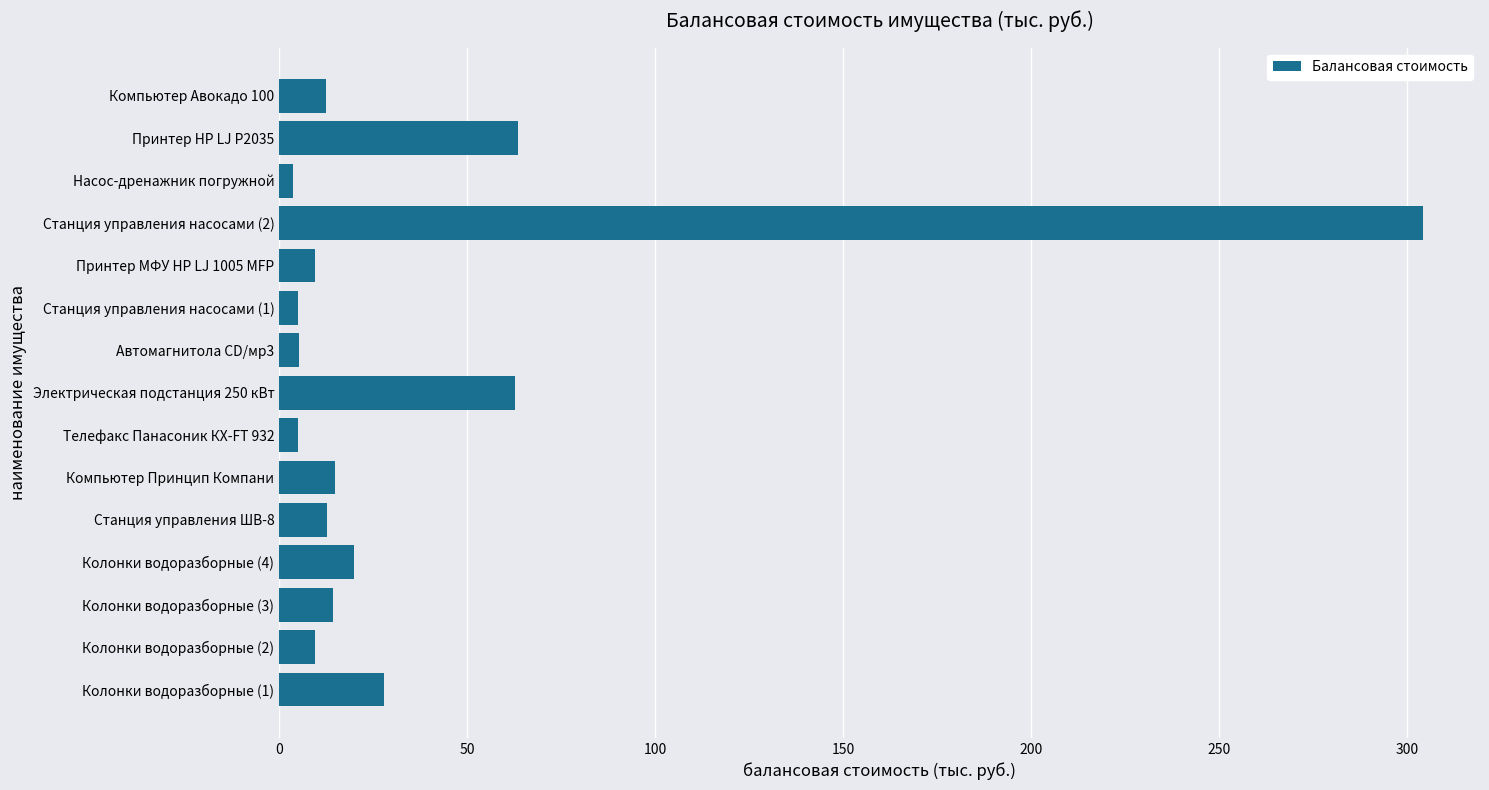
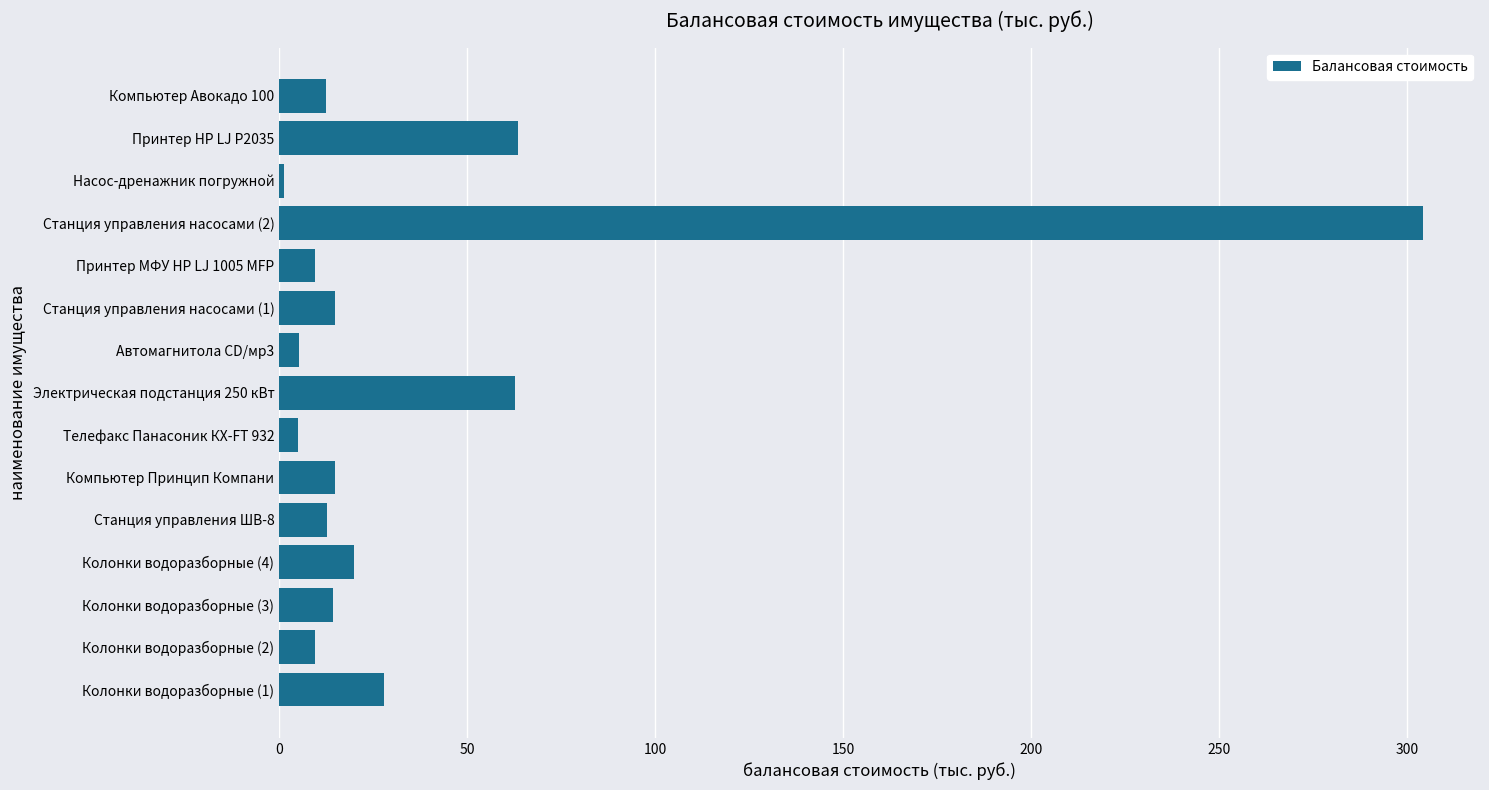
  {
    "Компьютер Авокадо 100": 12,
    "Принтер HP LJ P2035": 63,
-   "Насос-дренажник погружной": 4,
+   "Насос-дренажник погружной": 1,
    "Станция управления насосами (2)": 304,
    "Принтер МФУ HP LJ 1005 MFP": 10,
-   "Станция управления насосами (1)": 5,
+   "Станция управления насосами (1)": 15,
    "Автомагнитола CD/мр3": 5,
    "Электрическая подстанция 250 кВт": 63,
    "Телефакс Панасоник КХ-FT 932": 5,
    "Компьютер Принцип Компани": 15,
    "Станция управления ШВ-8": 13,
    "Колонки водоразборные (4)": 20,
    "Колонки водоразборные (3)": 14,
    "Колонки водоразборные (2)": 10,
    "Колонки водоразборные (1)": 28
  }
